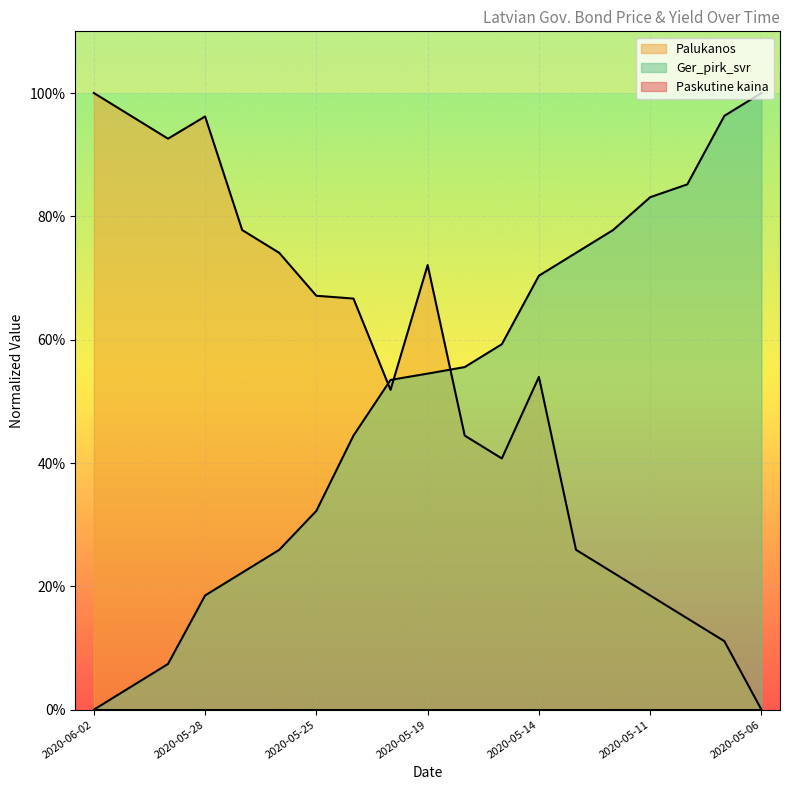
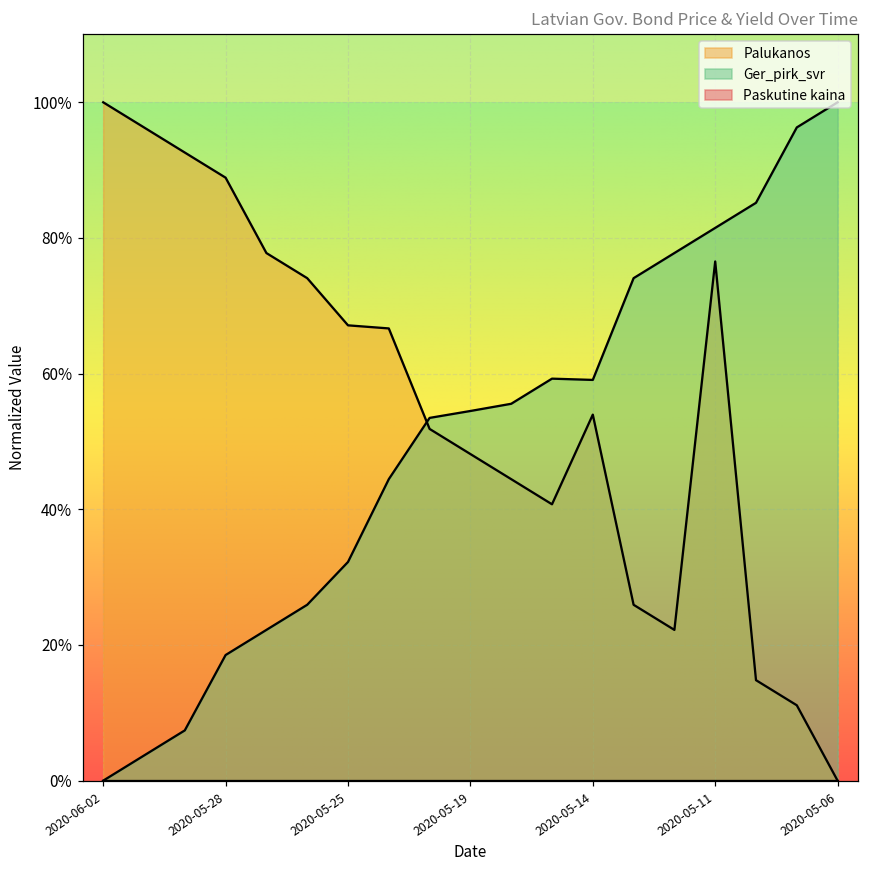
  {
    "Palukanos": {
      "2020-06-02": "100%",
-     "2020-05-28": "96%",
+     "2020-05-28": "89%",
      "2020-05-25": "67%",
-     "2020-05-19": "72%",
+     "2020-05-19": "48%",
      "2020-05-14": "54%",
-     "2020-05-11": "19%"
+     "2020-05-11": "77%"
    },
    "Ger_pirk_svr": {
      "2020-05-28": "19%",
      "2020-05-25": "32%",
      "2020-05-19": "54%",
-     "2020-05-14": "70%",
-     "2020-05-11": "83%"
+     "2020-05-14": "59%",
+     "2020-05-11": "81%"
    },
    "Paskutine kaina": {
      "2020-05-28": "0%",
      "2020-05-25": "0%",
      "2020-05-19": "0%",
      "2020-05-14": "0%",
      "2020-05-11": "0%"
    }
  }
